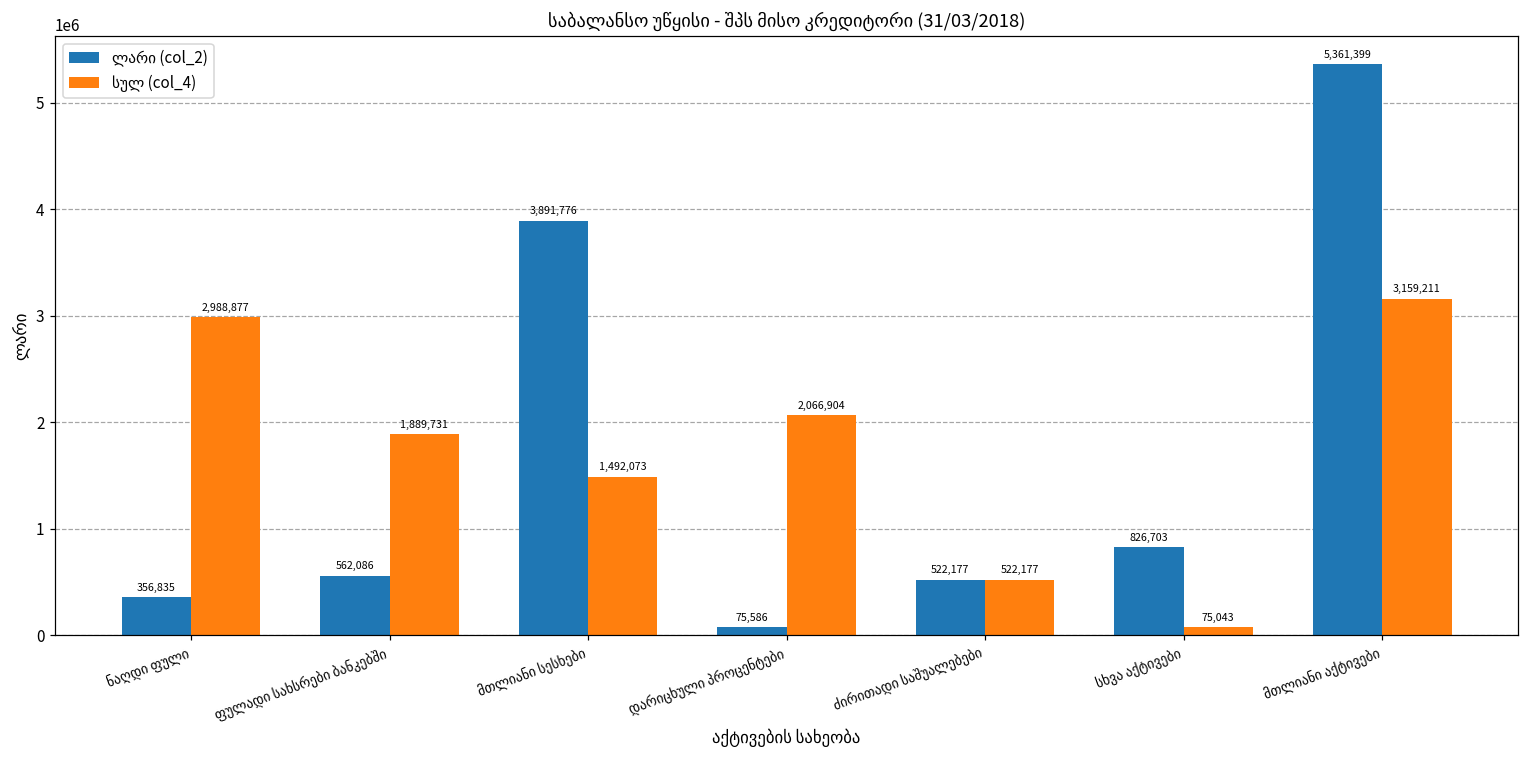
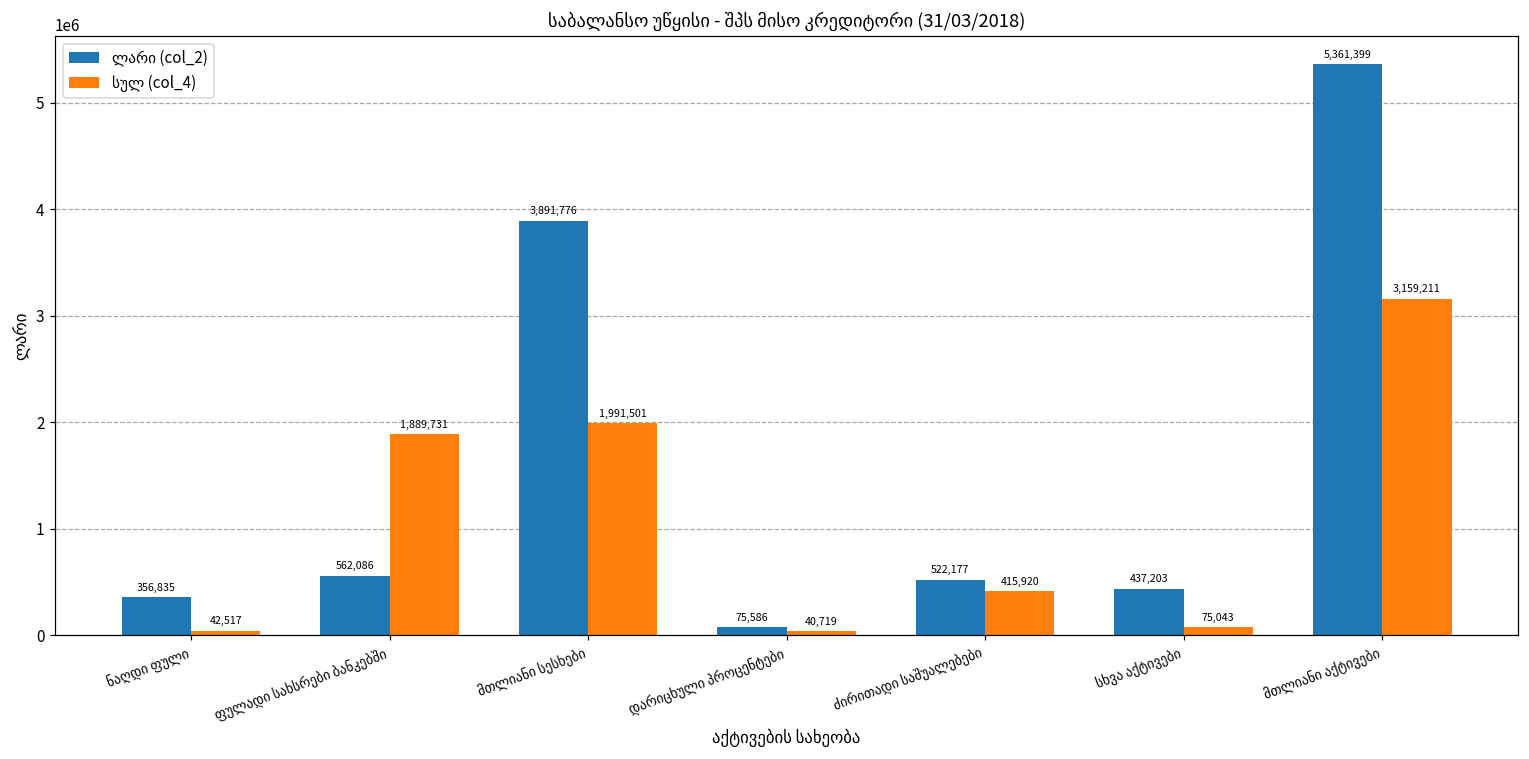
  {
    "ლარი (col_2)": {
      "ნაღდი ფული": "356,835",
      "ფულადი სახსრები ბანკებში": "562,086",
      "მთლიანი სესხები": "3,891,776",
      "დარიცხული პროცენტები": "75,586",
      "ძირითადი საშუალებები": "522,177",
-     "სხვა აქტივები": "826,703",
+     "სხვა აქტივები": "437,203",
      "მთლიანი აქტივები": "5,361,399"
    },
    "სულ (col_4)": {
-     "ნაღდი ფული": "2,988,877",
+     "ნაღდი ფული": "42,517",
      "ფულადი სახსრები ბანკებში": "1,889,731",
-     "მთლიანი სესხები": "1,492,073",
-     "დარიცხული პროცენტები": "2,066,904",
-     "ძირითადი საშუალებები": "522,177",
+     "მთლიანი სესხები": "1,991,501",
+     "დარიცხული პროცენტები": "40,719",
+     "ძირითადი საშუალებები": "415,920",
      "სხვა აქტივები": "75,043",
      "მთლიანი აქტივები": "3,159,211"
    }
  }
